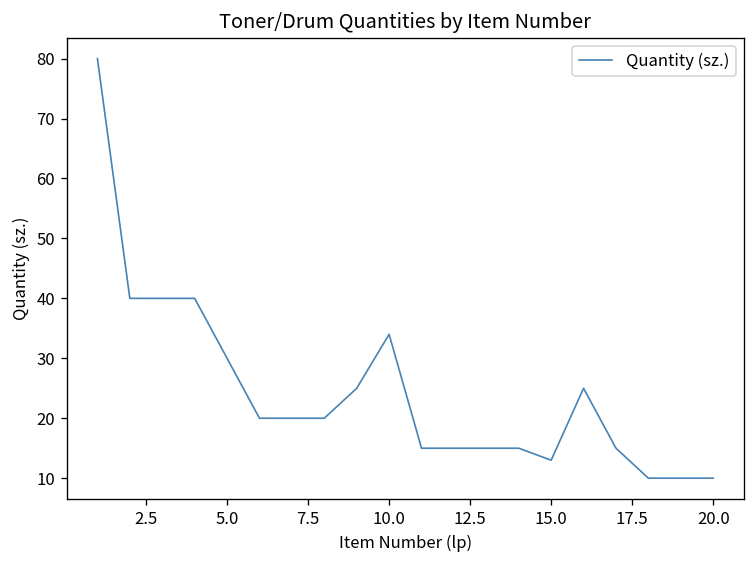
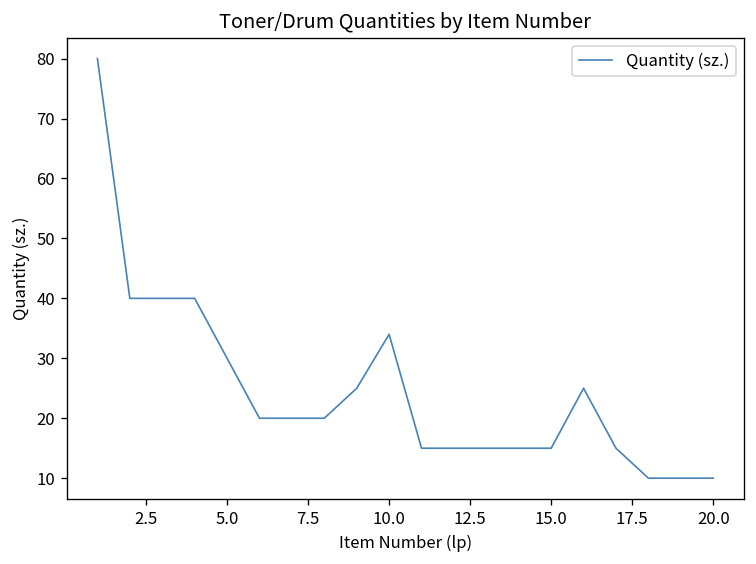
  {
    "5.0": 30,
    "10.0": 34,
-   "15.0": 13,
+   "15.0": 15,
    "20.0": 10
  }
